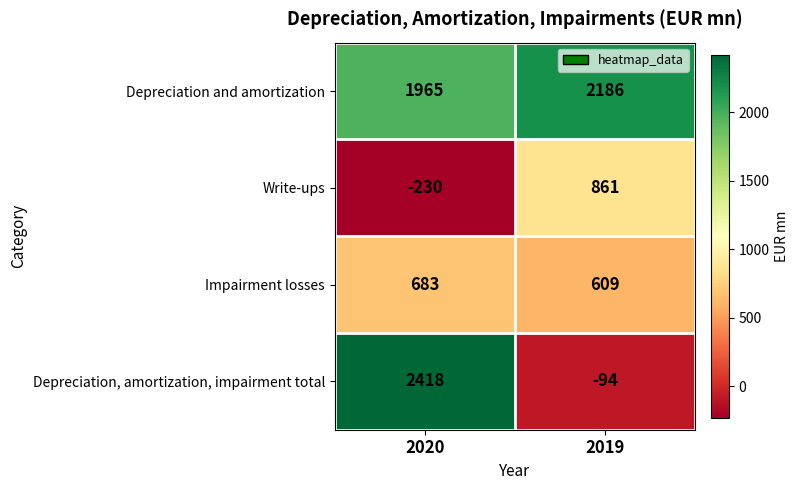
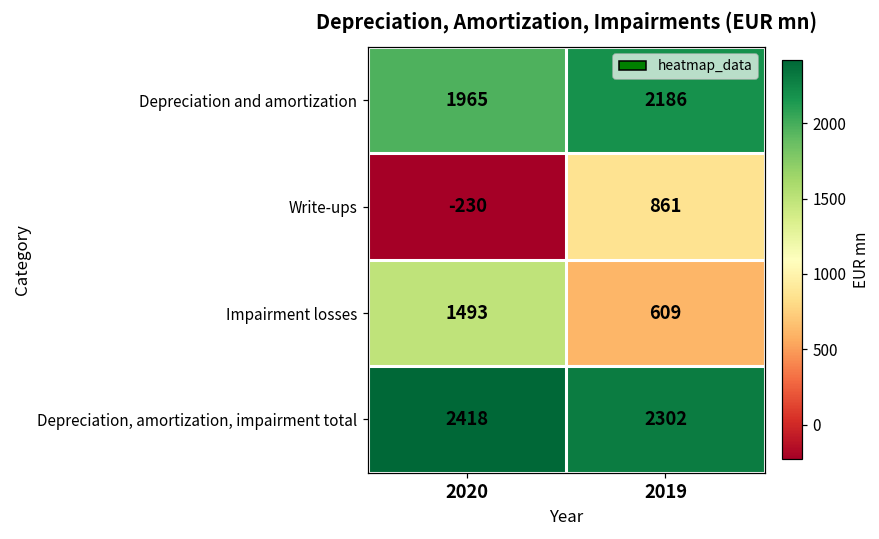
  {
    "Depreciation and amortization": {
      "2020": 1965,
      "2019": 2186
    },
    "Write-ups": {
      "2020": -230,
      "2019": 861
    },
    "Impairment losses": {
-     "2020": 683,
+     "2020": 1493,
      "2019": 609
    },
    "Depreciation, amortization, impairment total": {
      "2020": 2418,
-     "2019": -94
+     "2019": 2302
    }
  }
